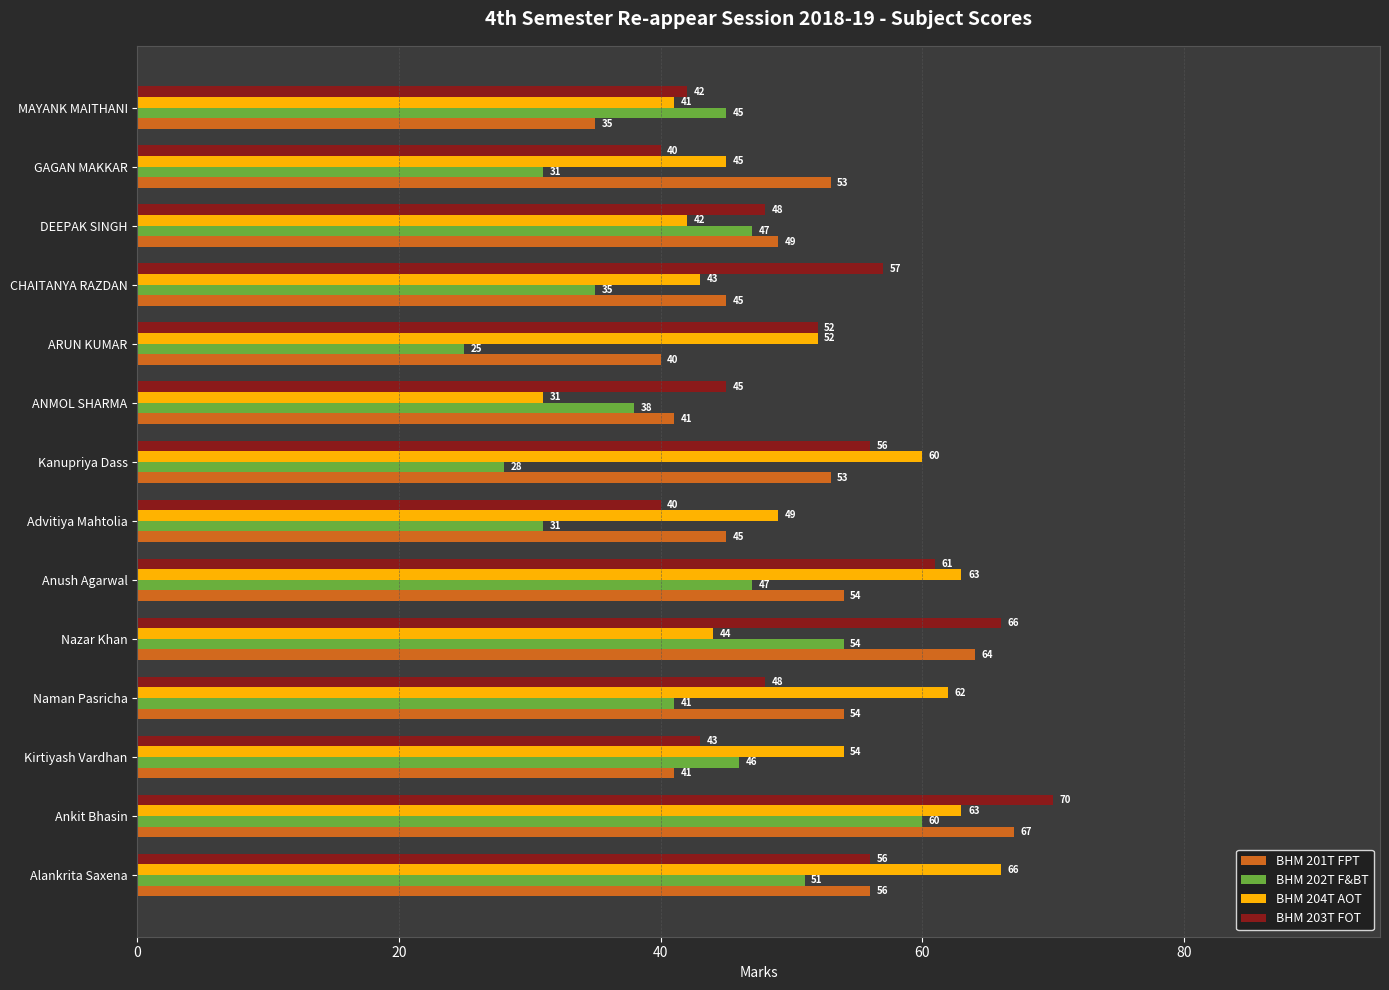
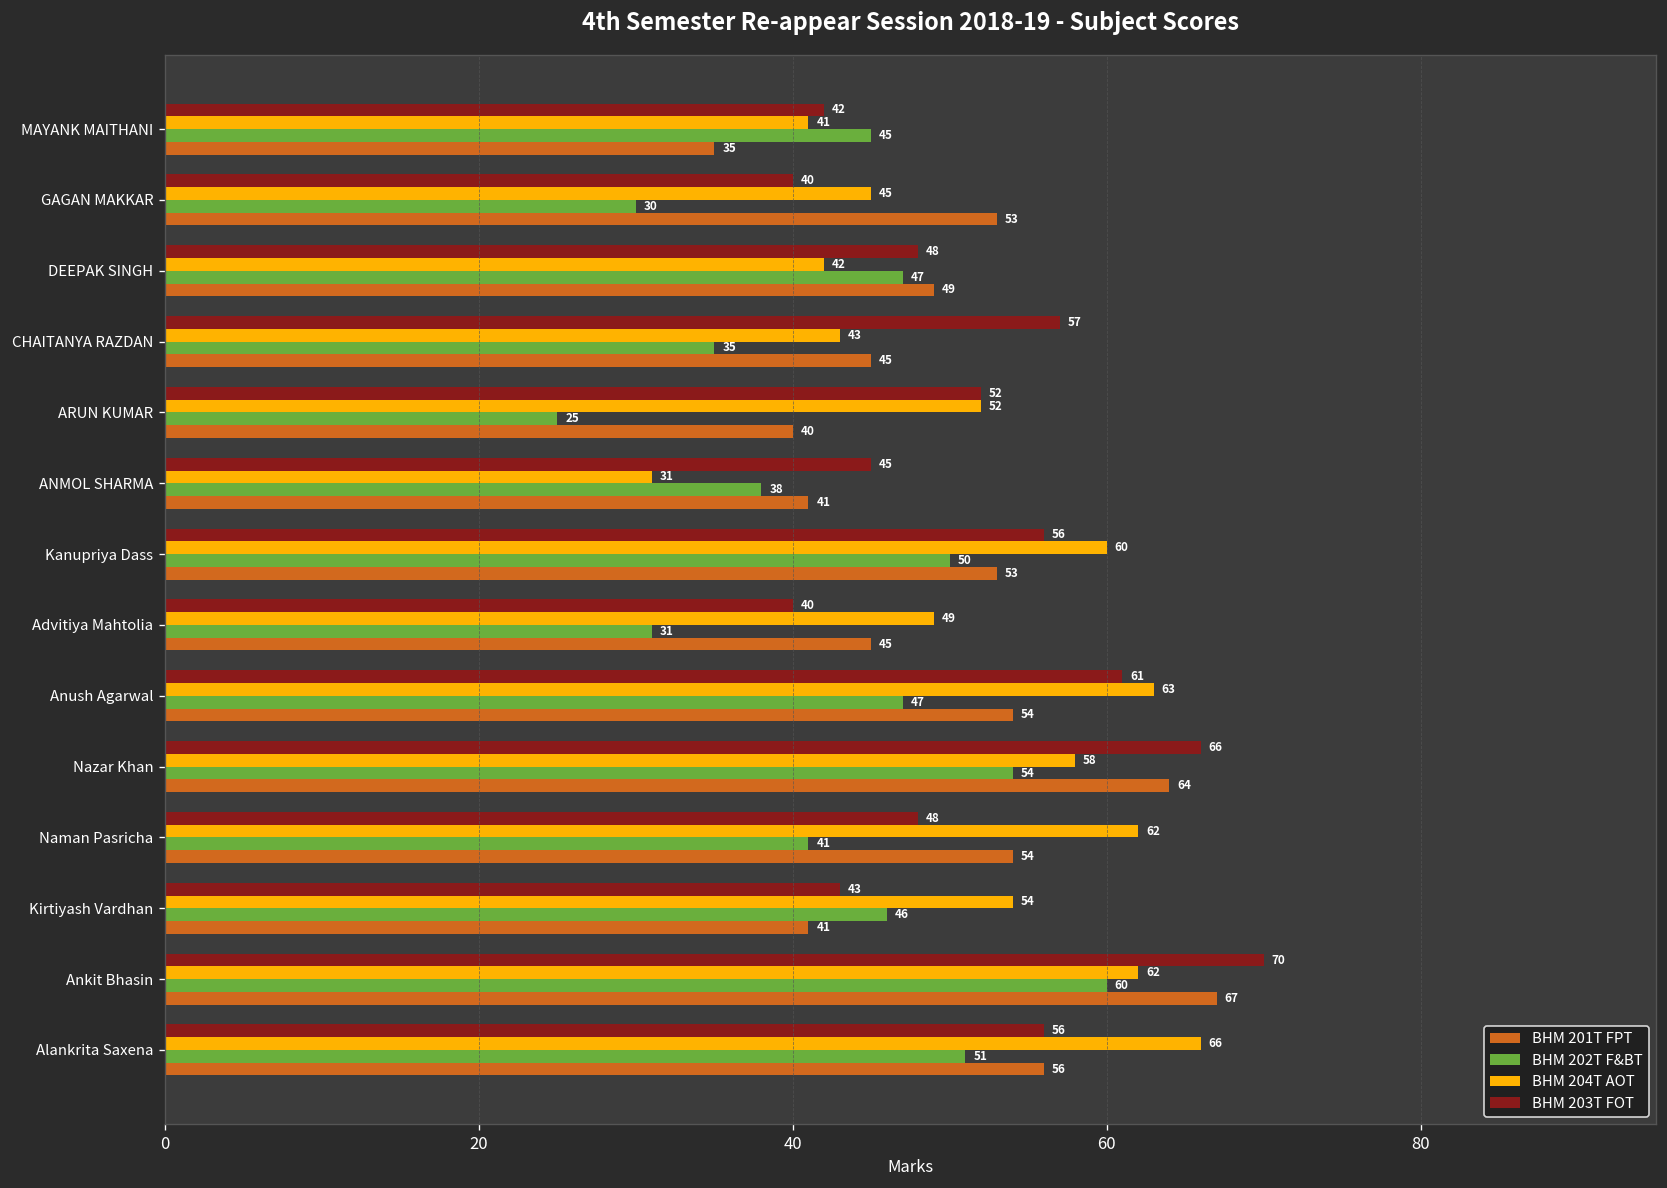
  {
    "BHM 201T FPT": {
      "MAYANK MAITHANI": 35,
      "GAGAN MAKKAR": 53,
      "DEEPAK SINGH": 49,
      "CHAITANYA RAZDAN": 45,
      "ARUN KUMAR": 40,
      "ANMOL SHARMA": 41,
      "Kanupriya Dass": 53,
      "Advitiya Mahtolia": 45,
      "Anush Agarwal": 54,
      "Nazar Khan": 64,
      "Naman Pasricha": 54,
      "Kirtiyash Vardhan": 41,
      "Ankit Bhasin": 67,
      "Alankrita Saxena": 56
    },
    "BHM 202T F&BT": {
      "MAYANK MAITHANI": 45,
-     "GAGAN MAKKAR": 31,
+     "GAGAN MAKKAR": 30,
      "DEEPAK SINGH": 47,
      "CHAITANYA RAZDAN": 35,
      "ARUN KUMAR": 25,
      "ANMOL SHARMA": 38,
-     "Kanupriya Dass": 28,
+     "Kanupriya Dass": 50,
      "Advitiya Mahtolia": 31,
      "Anush Agarwal": 47,
      "Nazar Khan": 54,
      "Naman Pasricha": 41,
      "Kirtiyash Vardhan": 46,
      "Ankit Bhasin": 60,
      "Alankrita Saxena": 51
    },
    "BHM 204T AOT": {
      "MAYANK MAITHANI": 41,
      "GAGAN MAKKAR": 45,
      "DEEPAK SINGH": 42,
      "CHAITANYA RAZDAN": 43,
      "ARUN KUMAR": 52,
      "ANMOL SHARMA": 31,
      "Kanupriya Dass": 60,
      "Advitiya Mahtolia": 49,
      "Anush Agarwal": 63,
-     "Nazar Khan": 44,
+     "Nazar Khan": 58,
      "Naman Pasricha": 62,
      "Kirtiyash Vardhan": 54,
-     "Ankit Bhasin": 63,
+     "Ankit Bhasin": 62,
      "Alankrita Saxena": 66
    },
    "BHM 203T FOT": {
      "MAYANK MAITHANI": 42,
      "GAGAN MAKKAR": 40,
      "DEEPAK SINGH": 48,
      "CHAITANYA RAZDAN": 57,
      "ARUN KUMAR": 52,
      "ANMOL SHARMA": 45,
      "Kanupriya Dass": 56,
      "Advitiya Mahtolia": 40,
      "Anush Agarwal": 61,
      "Nazar Khan": 66,
      "Naman Pasricha": 48,
      "Kirtiyash Vardhan": 43,
      "Ankit Bhasin": 70,
      "Alankrita Saxena": 56
    }
  }
